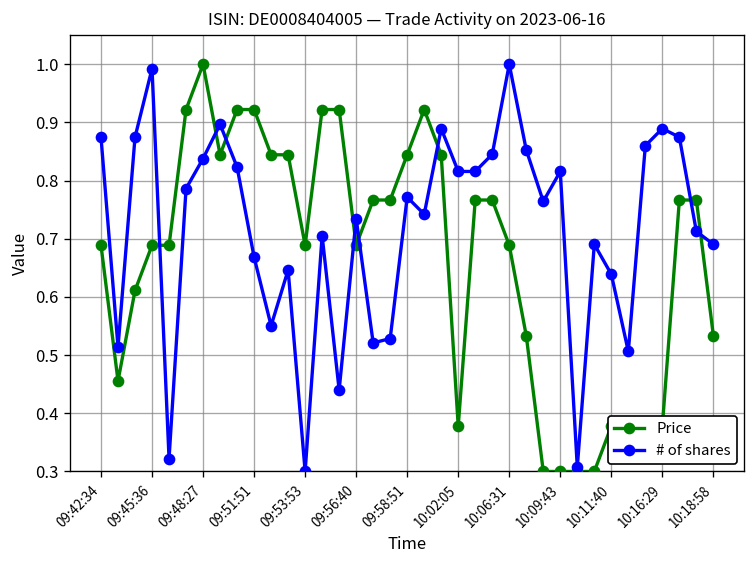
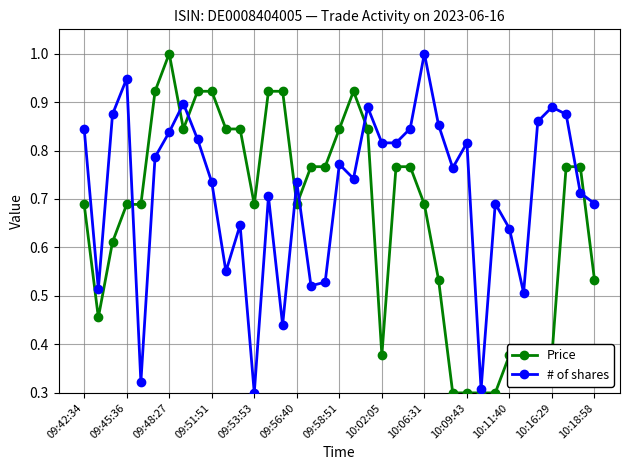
  {
    "Price": {
      "09:42:34": 0.69,
      "09:45:36": 0.69,
      "09:48:27": 1.00,
      "09:51:51": 0.92,
      "09:53:53": 0.69,
      "09:56:40": 0.69,
      "09:58:51": 0.84,
      "10:02:05": 0.38,
      "10:06:31": 0.69,
      "10:18:58": 0.53
    },
    "# of shares": {
-     "09:42:34": 0.87,
-     "09:45:36": 0.99,
+     "09:42:34": 0.85,
+     "09:45:36": 0.95,
      "09:48:27": 0.84,
-     "09:51:51": 0.67,
+     "09:51:51": 0.73,
      "09:53:53": 0.30,
      "09:56:40": 0.73,
      "09:58:51": 0.77,
      "10:02:05": 0.82,
      "10:06:31": 1.00,
      "10:16:29": 0.89,
      "10:18:58": 0.69
    }
  }
